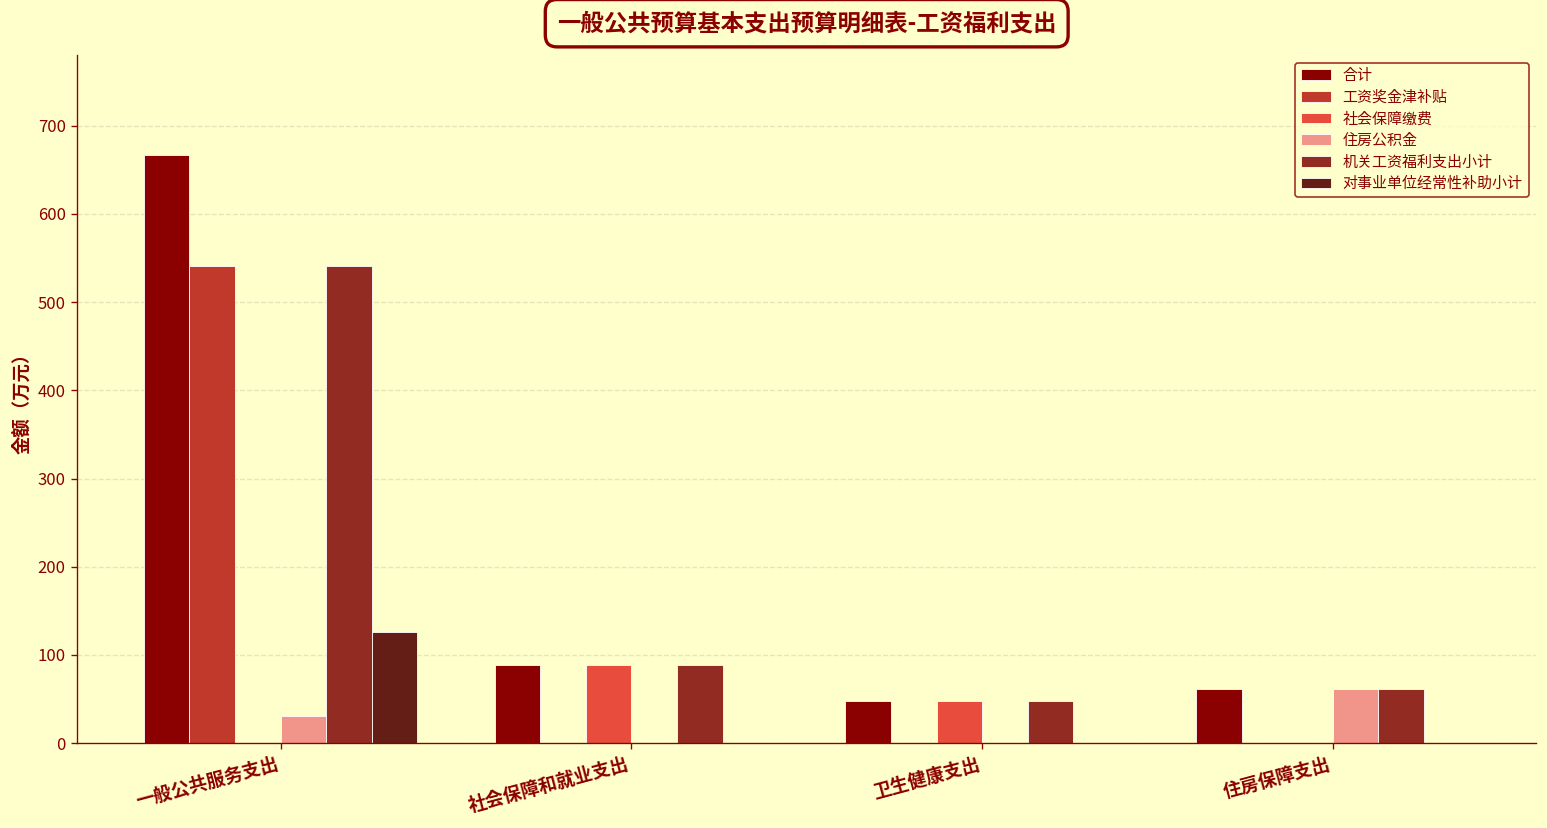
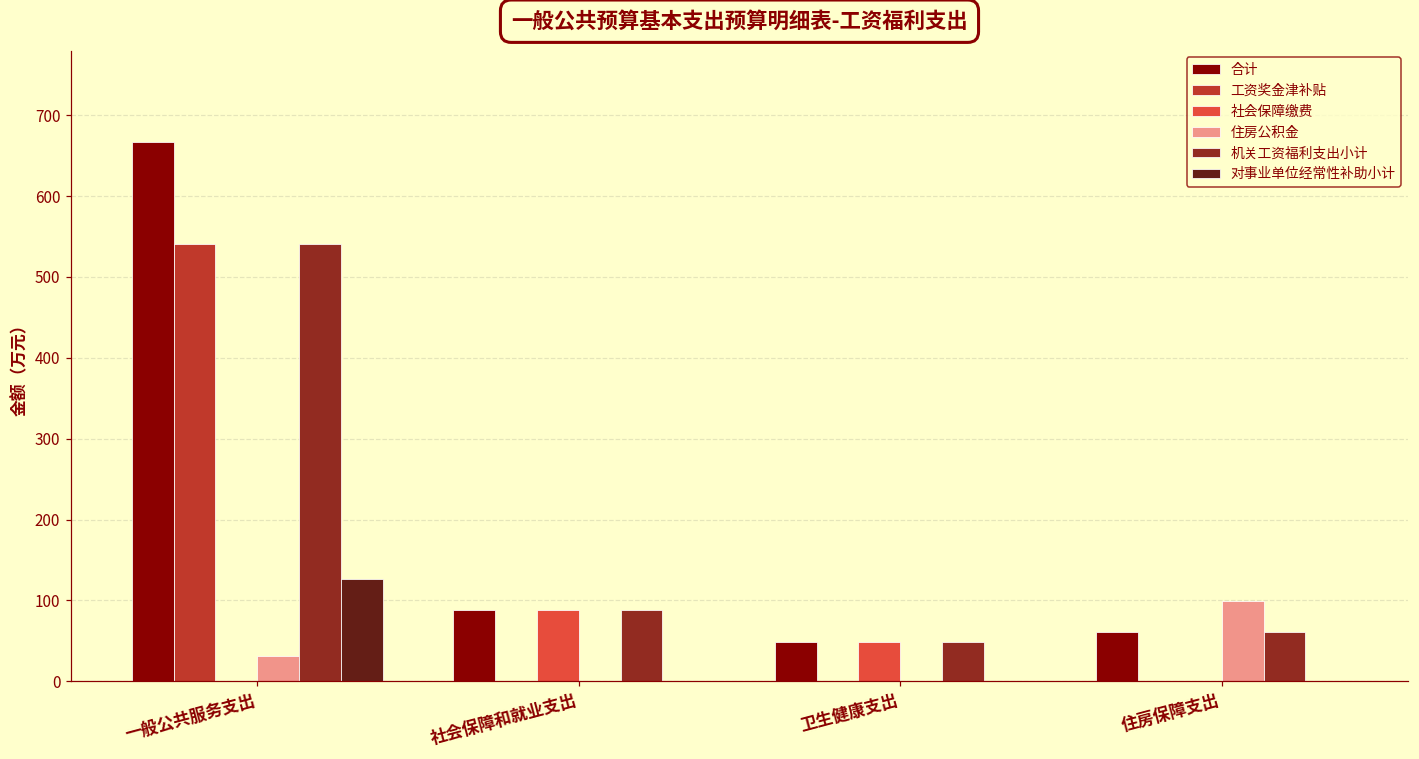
  {
    "住房公积金": {
      "一般公共服务支出": 30,
      "社会保障和就业支出": 0,
      "卫生健康支出": 0,
-     "住房保障支出": 60
+     "住房保障支出": 100
    }
  }
